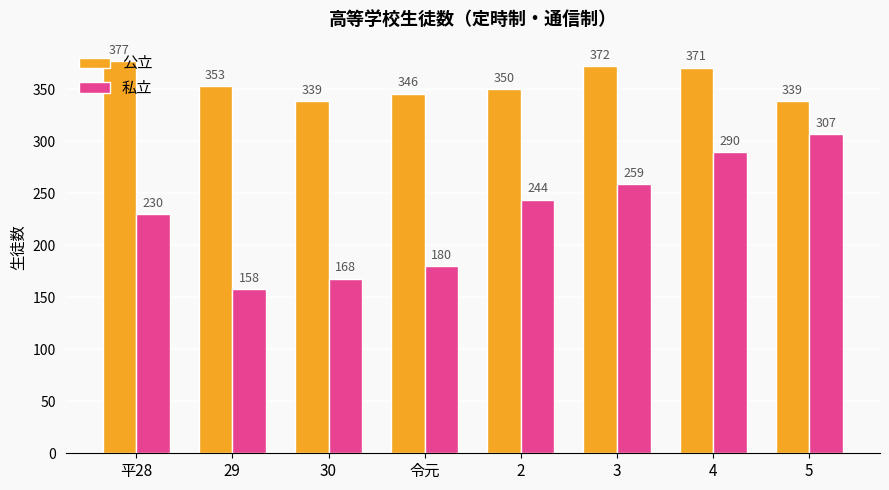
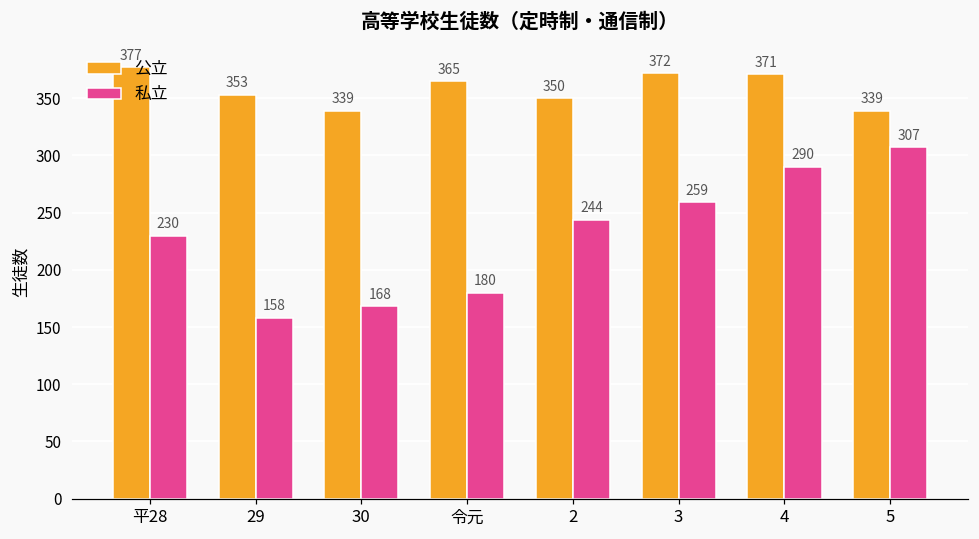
  {
    "公立": {
      "平28": 377,
      "29": 353,
      "30": 339,
-     "令元": 346,
+     "令元": 365,
      "2": 350,
      "3": 372,
      "4": 371,
      "5": 339
    },
    "私立": {
      "平28": 230,
      "29": 158,
      "30": 168,
      "令元": 180,
      "2": 244,
      "3": 259,
      "4": 290,
      "5": 307
    }
  }
